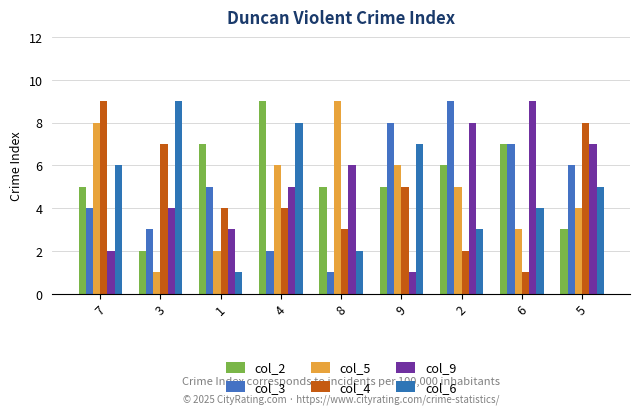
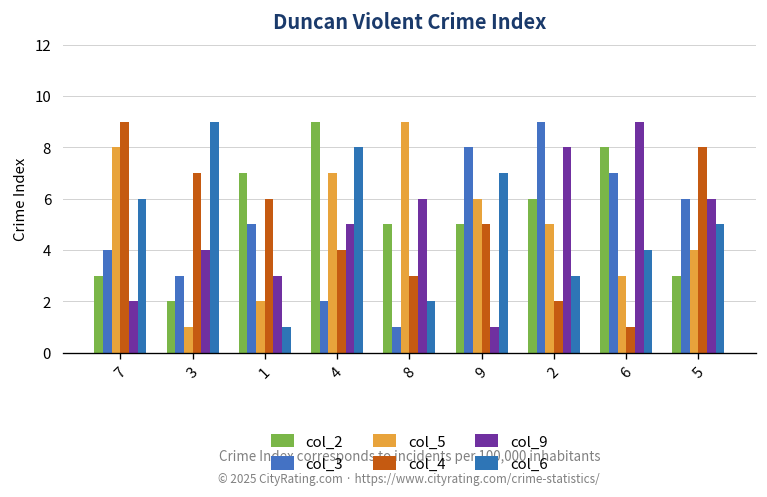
  {
    "col_2": {
-     "7": 5,
+     "7": 3,
      "3": 2,
      "1": 7,
      "4": 9,
      "8": 5,
      "9": 5,
      "2": 6,
-     "6": 7,
+     "6": 8,
      "5": 3
    },
    "col_5": {
      "7": 8,
      "3": 1,
      "1": 2,
-     "4": 6,
+     "4": 7,
      "8": 9,
      "9": 6,
      "2": 5,
      "6": 3,
      "5": 4
    },
    "col_4": {
      "7": 9,
      "3": 7,
-     "1": 4,
+     "1": 6,
      "4": 4,
      "8": 3,
      "9": 5,
      "2": 2,
      "6": 1,
      "5": 8
    },
    "col_9": {
      "7": 2,
      "3": 4,
      "1": 3,
      "4": 5,
      "8": 6,
      "9": 1,
      "2": 8,
      "6": 9,
-     "5": 7
+     "5": 6
    }
  }
